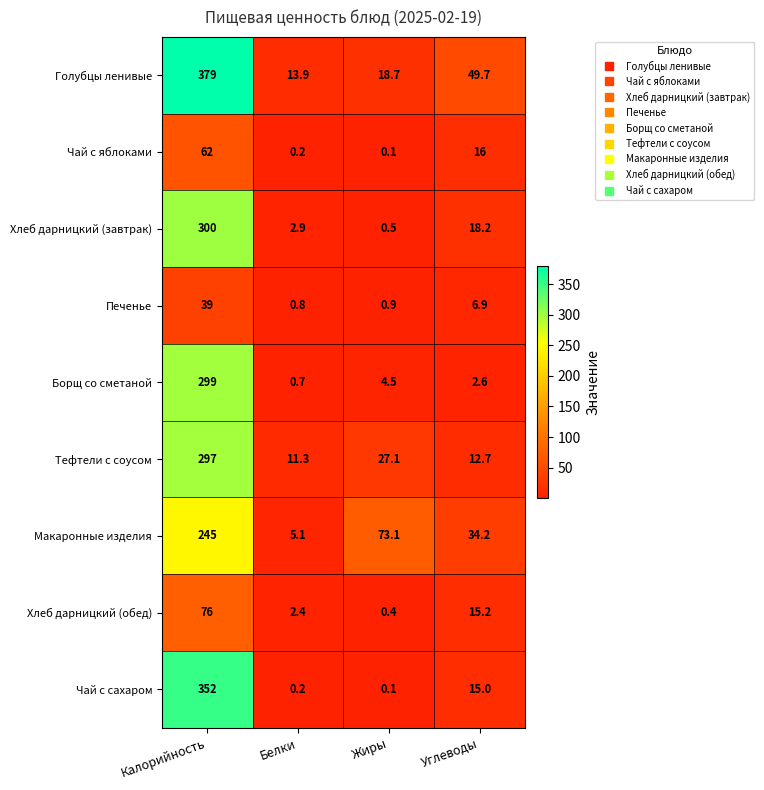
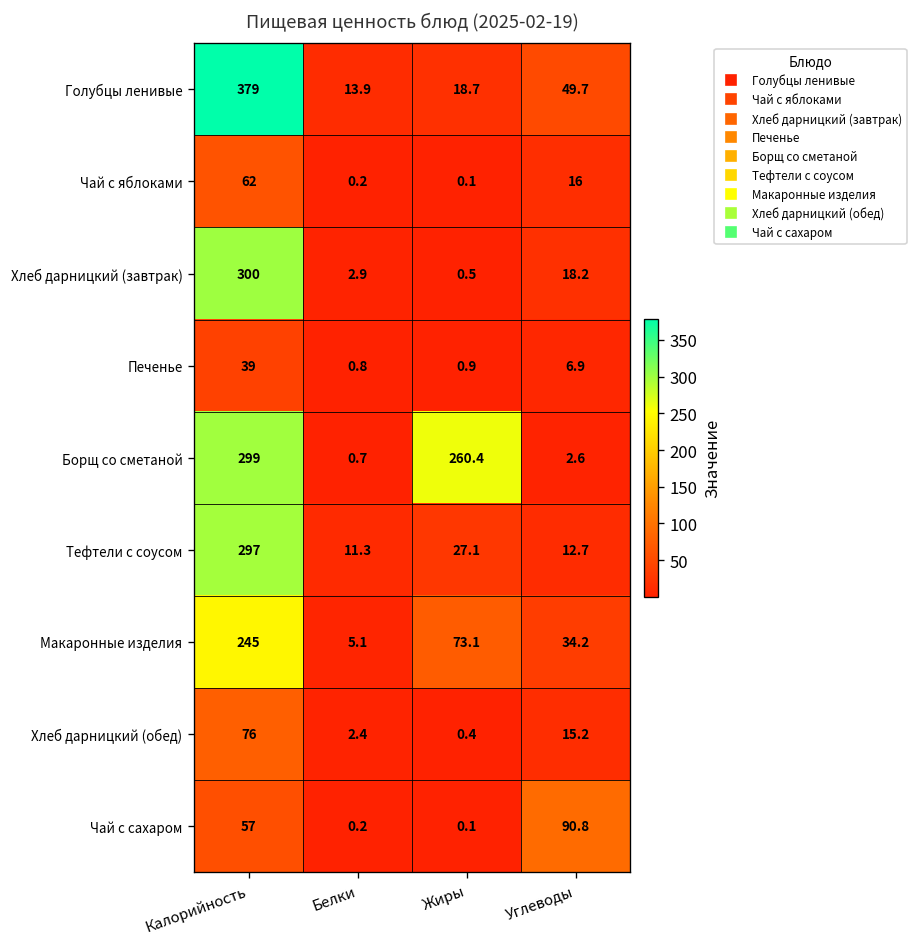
  {
    "Голубцы ленивые": {
      "Калорийность": 379,
      "Белки": 13.9,
      "Жиры": 18.7,
      "Углеводы": 49.7
    },
    "Чай с яблоками": {
      "Калорийность": 62,
      "Белки": 0.2,
      "Жиры": 0.1,
      "Углеводы": 16
    },
    "Хлеб дарницкий (завтрак)": {
      "Калорийность": 300,
      "Белки": 2.9,
      "Жиры": 0.5,
      "Углеводы": 18.2
    },
    "Печенье": {
      "Калорийность": 39,
      "Белки": 0.8,
      "Жиры": 0.9,
      "Углеводы": 6.9
    },
    "Борщ со сметаной": {
      "Калорийность": 299,
      "Белки": 0.7,
-     "Жиры": 4.5,
+     "Жиры": 260.4,
      "Углеводы": 2.6
    },
    "Тефтели с соусом": {
      "Калорийность": 297,
      "Белки": 11.3,
      "Жиры": 27.1,
      "Углеводы": 12.7
    },
    "Макаронные изделия": {
      "Калорийность": 245,
      "Белки": 5.1,
      "Жиры": 73.1,
      "Углеводы": 34.2
    },
    "Хлеб дарницкий (обед)": {
      "Калорийность": 76,
      "Белки": 2.4,
      "Жиры": 0.4,
      "Углеводы": 15.2
    },
    "Чай с сахаром": {
-     "Калорийность": 352,
+     "Калорийность": 57,
      "Белки": 0.2,
      "Жиры": 0.1,
-     "Углеводы": 15.0
+     "Углеводы": 90.8
    }
  }
